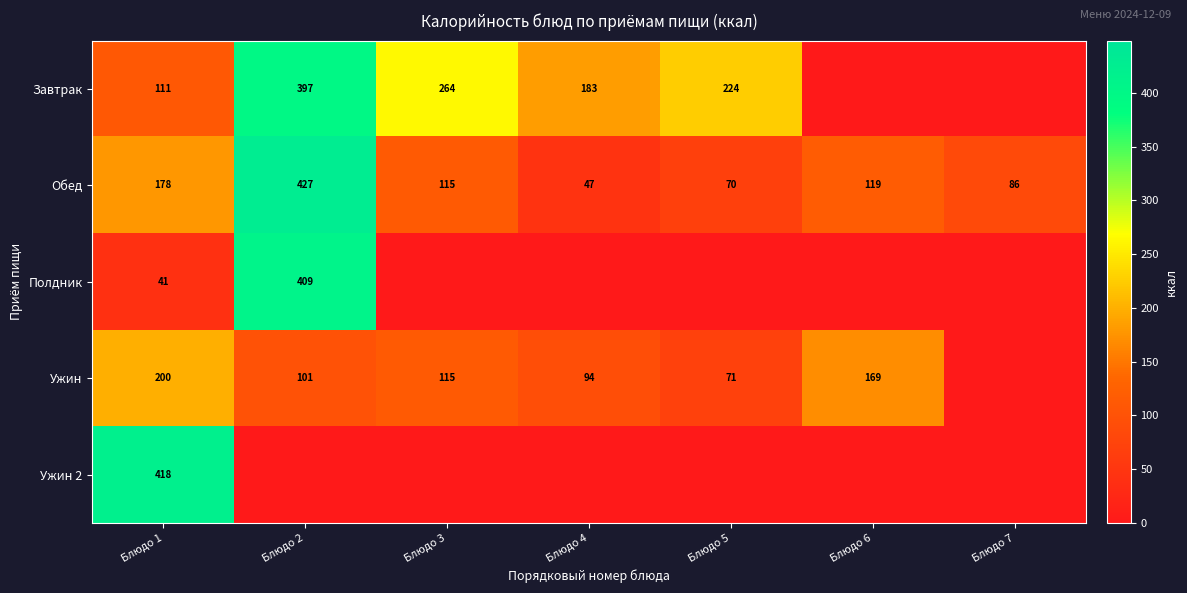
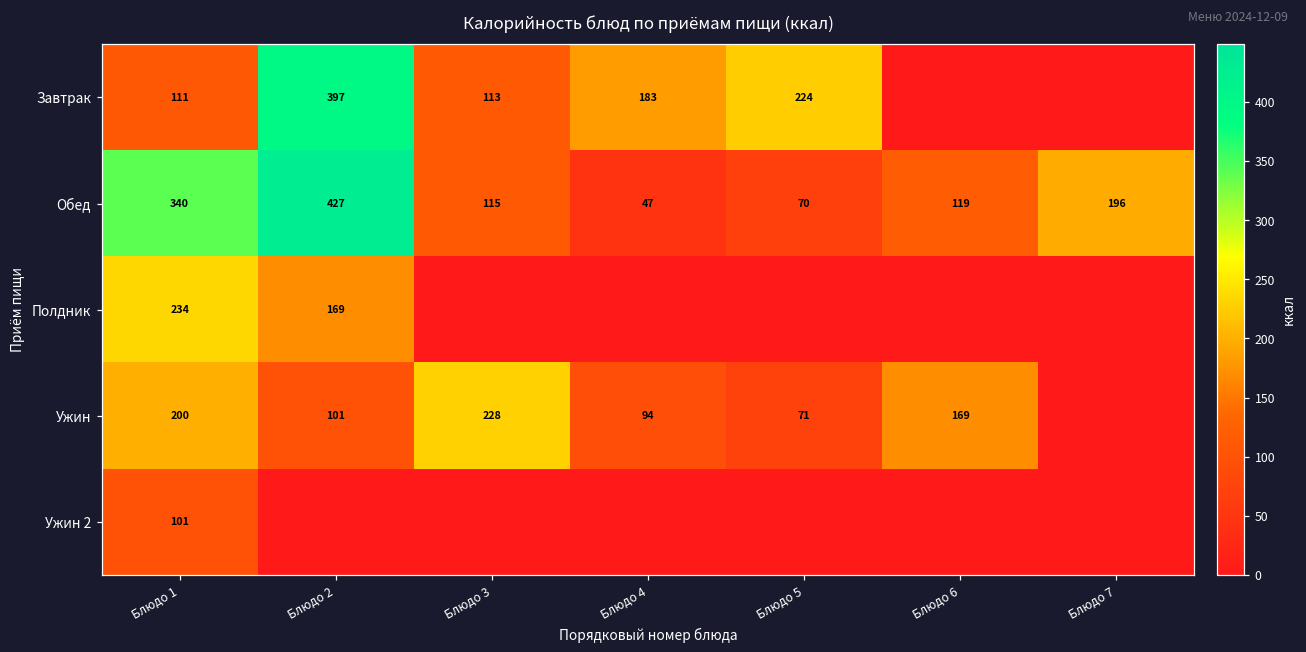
  {
    "Завтрак": {
      "Блюдо 1": 111,
      "Блюдо 2": 397,
-     "Блюдо 3": 264,
+     "Блюдо 3": 113,
      "Блюдо 4": 183,
      "Блюдо 5": 224
    },
    "Обед": {
-     "Блюдо 1": 178,
+     "Блюдо 1": 340,
      "Блюдо 2": 427,
      "Блюдо 3": 115,
      "Блюдо 4": 47,
      "Блюдо 5": 70,
      "Блюдо 6": 119,
-     "Блюдо 7": 86
+     "Блюдо 7": 196
    },
    "Полдник": {
-     "Блюдо 1": 41,
-     "Блюдо 2": 409
+     "Блюдо 1": 234,
+     "Блюдо 2": 169
    },
    "Ужин": {
      "Блюдо 1": 200,
      "Блюдо 2": 101,
-     "Блюдо 3": 115,
+     "Блюдо 3": 228,
      "Блюдо 4": 94,
      "Блюдо 5": 71,
      "Блюдо 6": 169
    },
    "Ужин 2": {
-     "Блюдо 1": 418
+     "Блюдо 1": 101
    }
  }
